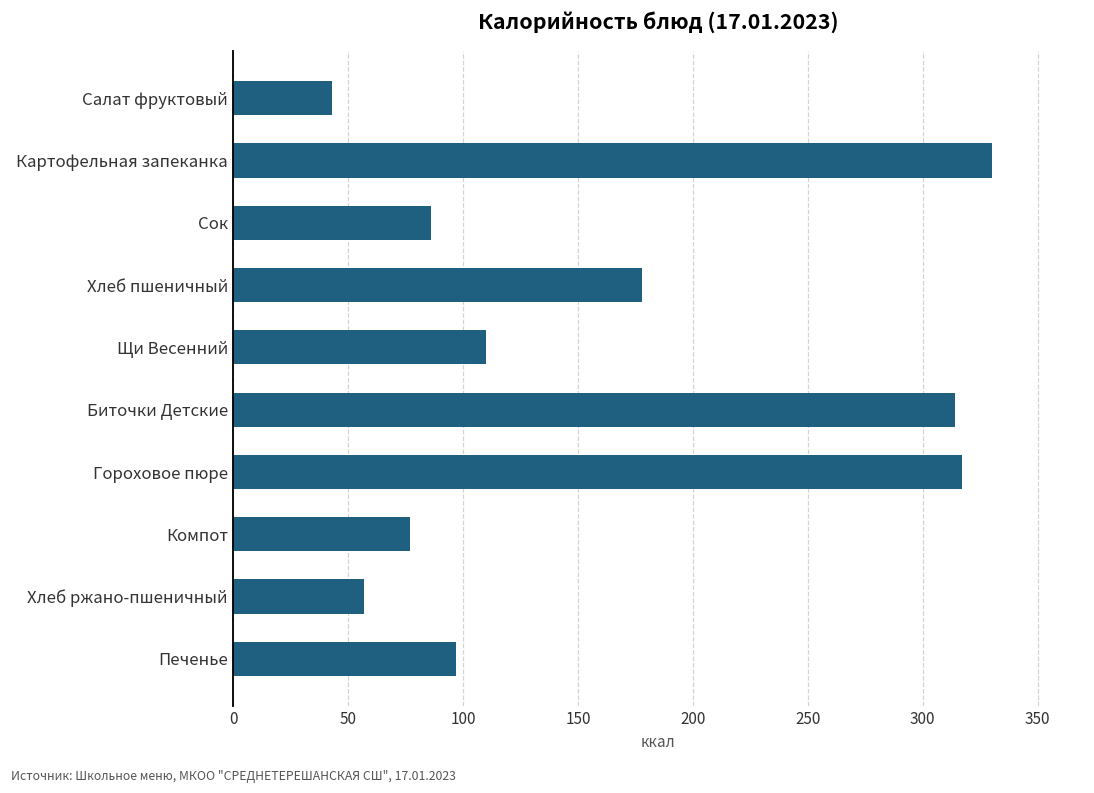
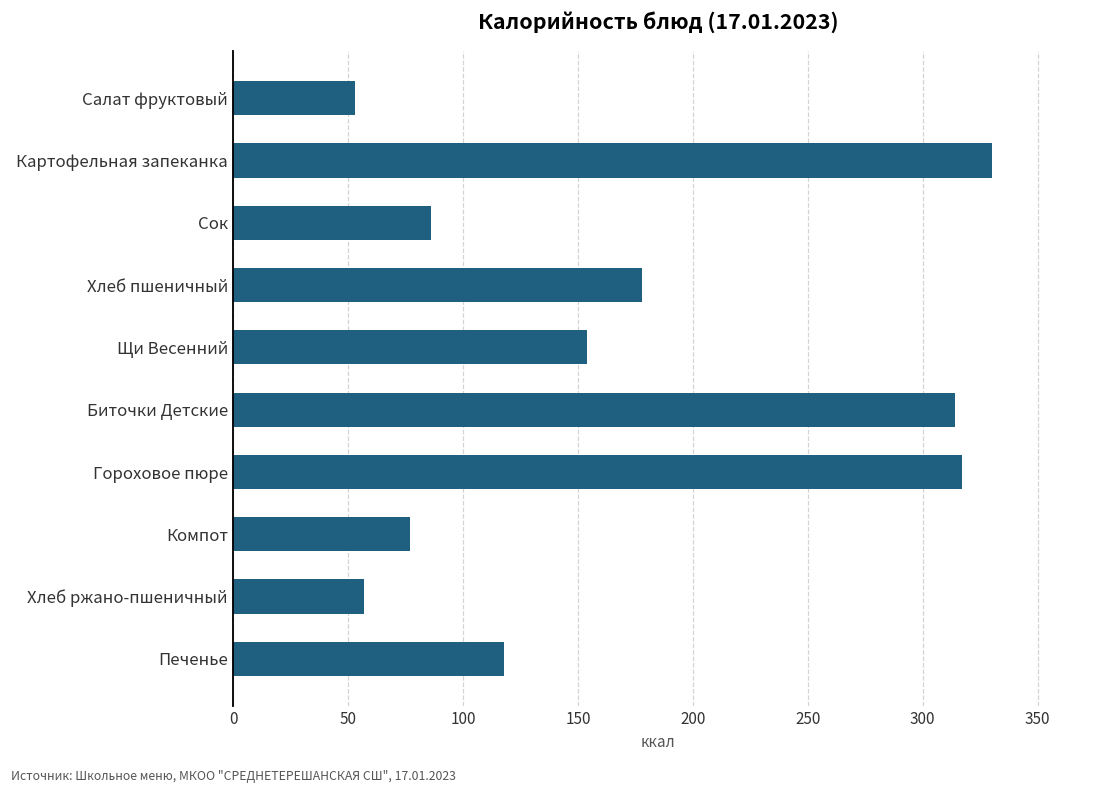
  {
-   "Салат фруктовый": 43,
+   "Салат фруктовый": 53,
    "Картофельная запеканка": 330,
    "Сок": 86,
    "Хлеб пшеничный": 178,
-   "Щи Весенний": 110,
+   "Щи Весенний": 154,
    "Биточки Детские": 314,
    "Гороховое пюре": 317,
    "Компот": 77,
    "Хлеб ржано-пшеничный": 57,
-   "Печенье": 97
+   "Печенье": 118
  }
